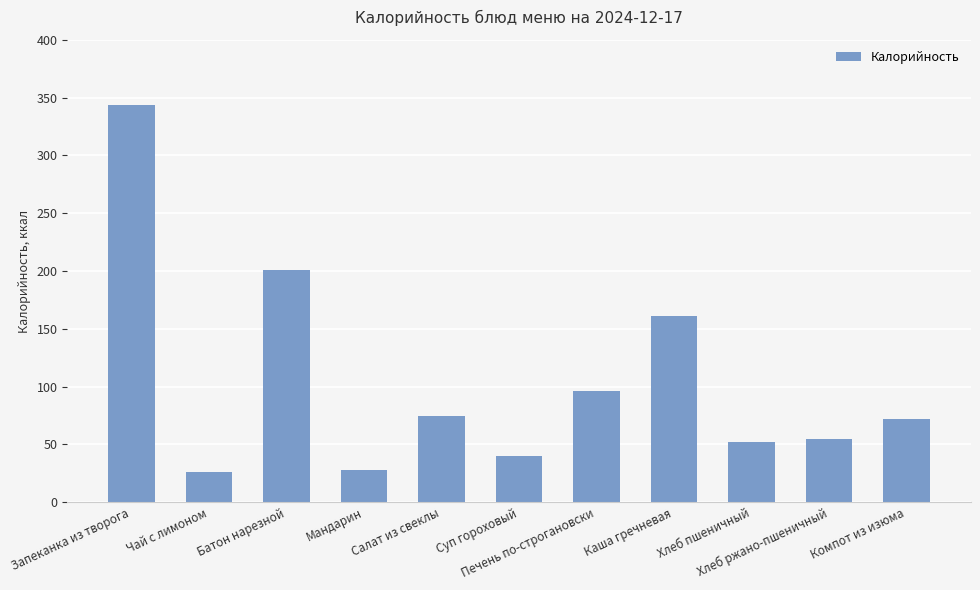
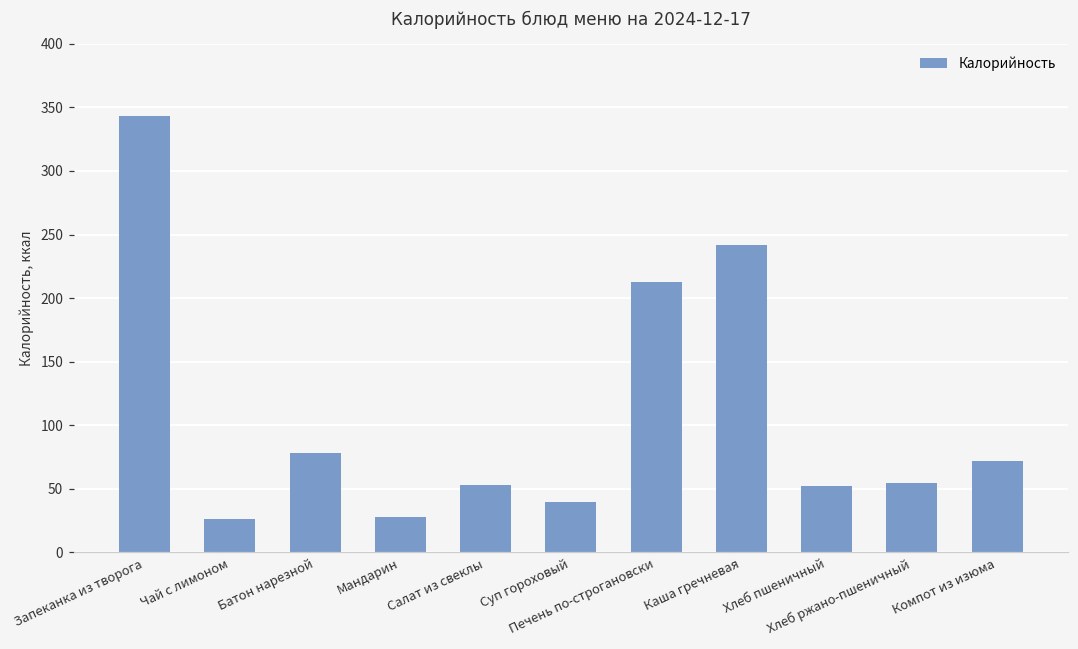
  {
    "Запеканка из творога": 343,
    "Чай с лимоном": 26,
-   "Батон нарезной": 201,
+   "Батон нарезной": 79,
    "Мандарин": 28,
-   "Салат из свеклы": 75,
+   "Салат из свеклы": 53,
    "Суп гороховый": 40,
-   "Печень по-строгановски": 96,
-   "Каша гречневая": 161,
+   "Печень по-строгановски": 212,
+   "Каша гречневая": 242,
    "Хлеб пшеничный": 52,
    "Хлеб ржано-пшеничный": 54,
    "Компот из изюма": 72
  }
